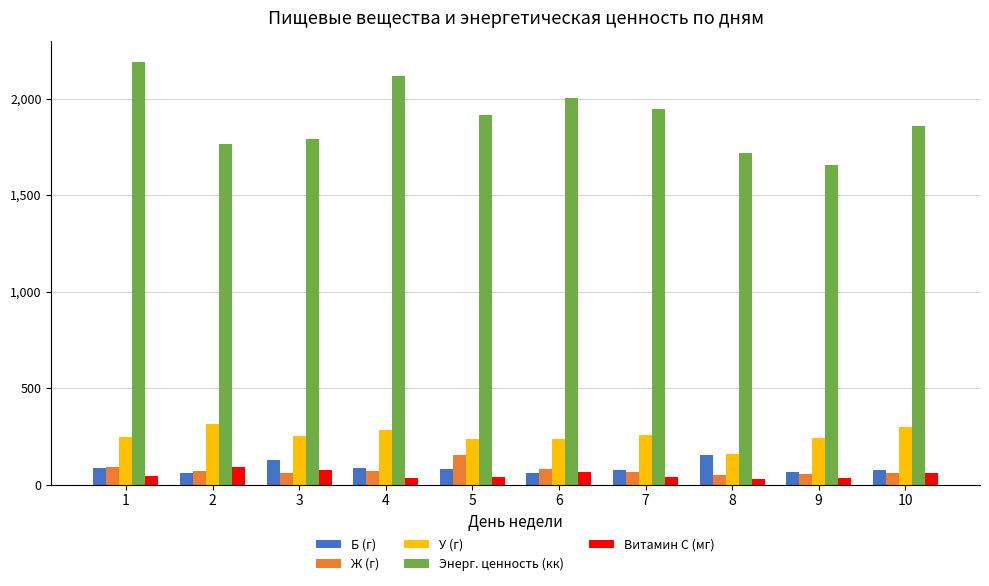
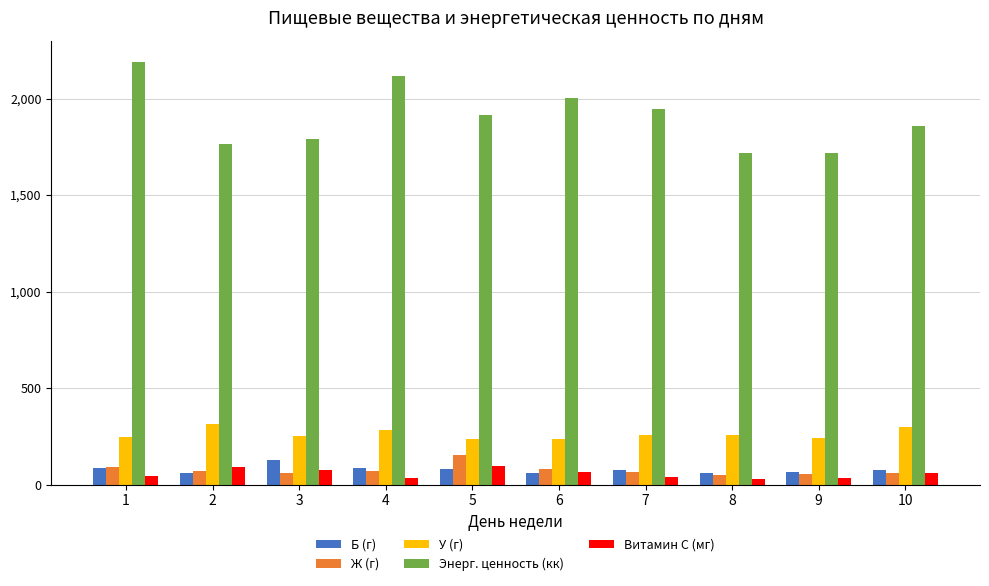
  {
    "Б (г)": {
      "1": "90",
      "2": "60",
      "3": "130",
      "4": "90",
      "5": "80",
      "6": "60",
      "7": "70",
-     "8": "150",
+     "8": "60",
      "9": "70",
      "10": "80"
    },
    "Ж (г)": {
      "1": "90",
      "2": "70",
      "3": "60",
      "4": "70",
      "5": "160",
      "6": "80",
      "7": "70",
      "8": "50",
      "9": "50",
      "10": "60"
    },
    "У (г)": {
      "1": "250",
      "2": "320",
      "3": "250",
      "4": "280",
      "5": "240",
      "6": "240",
      "7": "260",
-     "8": "160",
+     "8": "260",
      "9": "240",
      "10": "300"
    },
    "Энерг. ценность (кк)": {
      "1": "2,190",
      "2": "1,760",
      "3": "1,790",
      "4": "2,120",
      "5": "1,910",
      "6": "2,000",
      "7": "1,950",
      "8": "1,720",
-     "9": "1,660",
+     "9": "1,720",
      "10": "1,860"
    },
    "Витамин С (мг)": {
      "1": "50",
      "2": "90",
      "3": "80",
      "4": "30",
-     "5": "40",
+     "5": "100",
      "6": "60",
      "7": "40",
      "8": "30",
      "9": "40",
      "10": "60"
    }
  }
